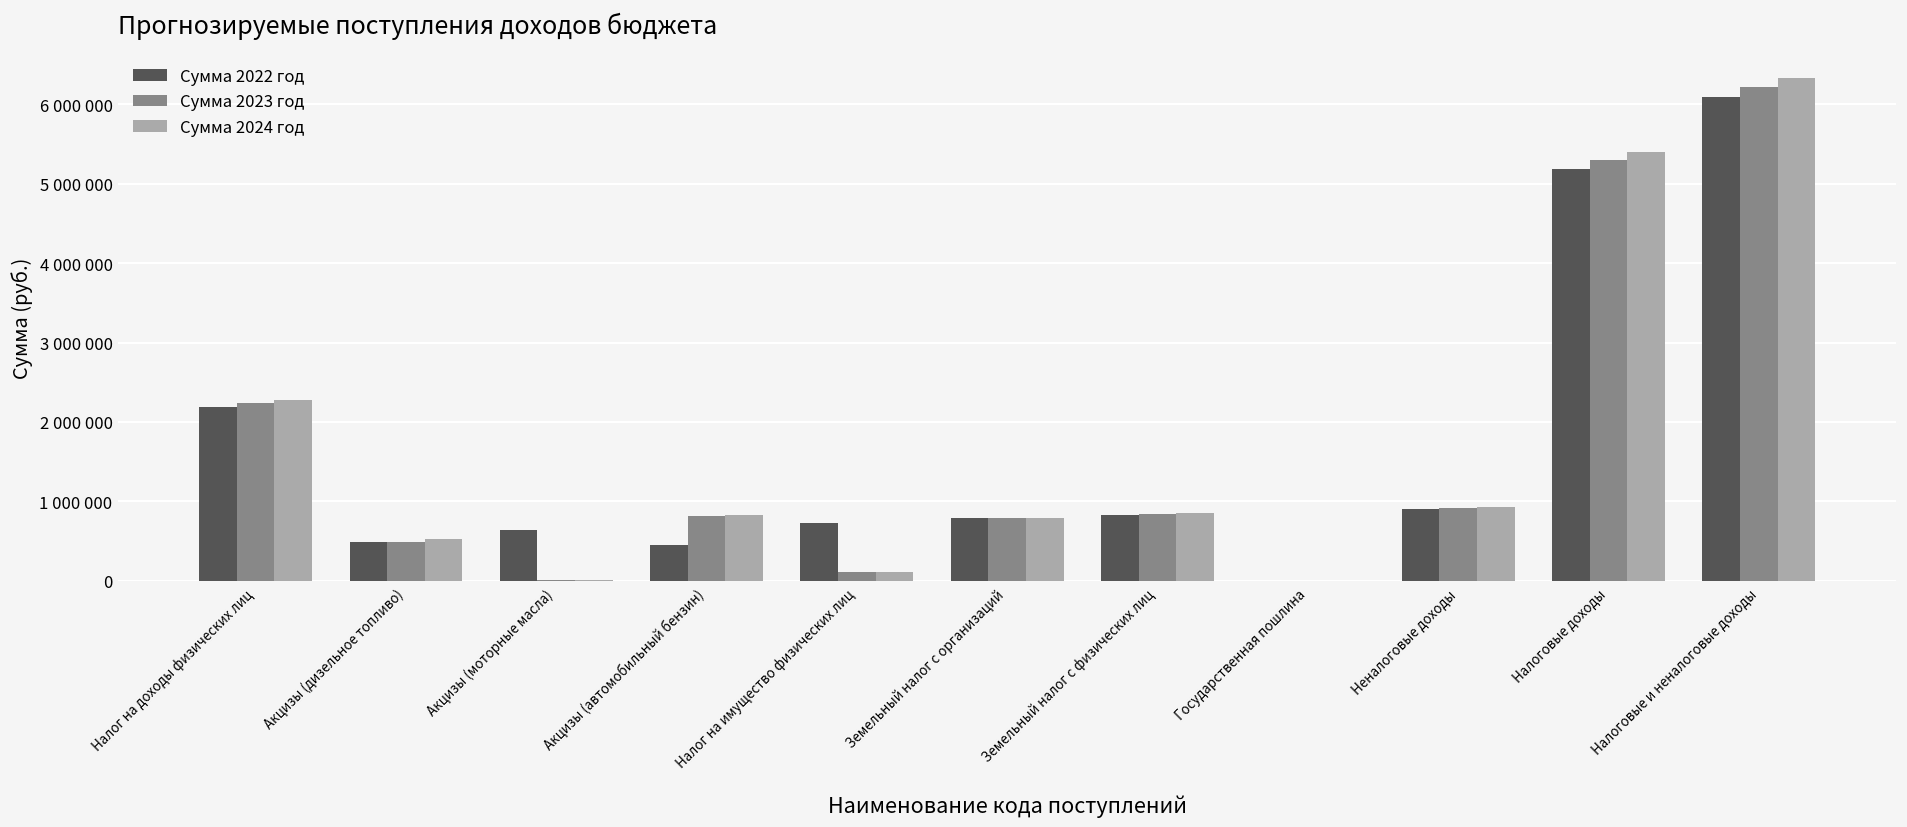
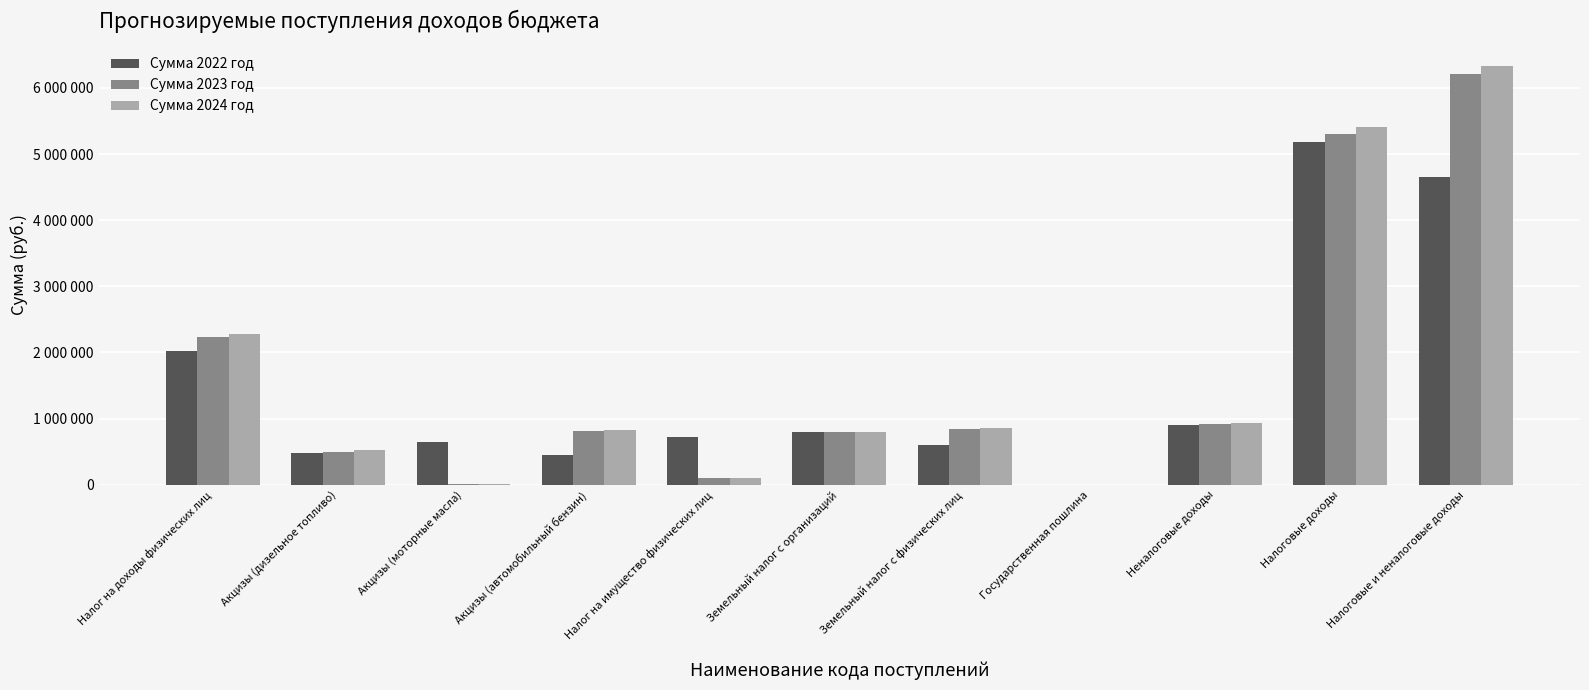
  {
    "Сумма 2022 год": {
-     "Налог на доходы физических лиц": 2200000,
+     "Налог на доходы физических лиц": 2000000,
      "Акцизы (дизельное топливо)": 500000,
      "Акцизы (моторные масла)": 600000,
      "Акцизы (автомобильный бензин)": 500000,
      "Налог на имущество физических лиц": 700000,
      "Земельный налог с организаций": 800000,
-     "Земельный налог с физических лиц": 800000,
+     "Земельный налог с физических лиц": 600000,
      "Неналоговые доходы": 900000,
      "Налоговые доходы": 5200000,
-     "Налоговые и неналоговые доходы": 6100000
+     "Налоговые и неналоговые доходы": 4700000
    }
  }
